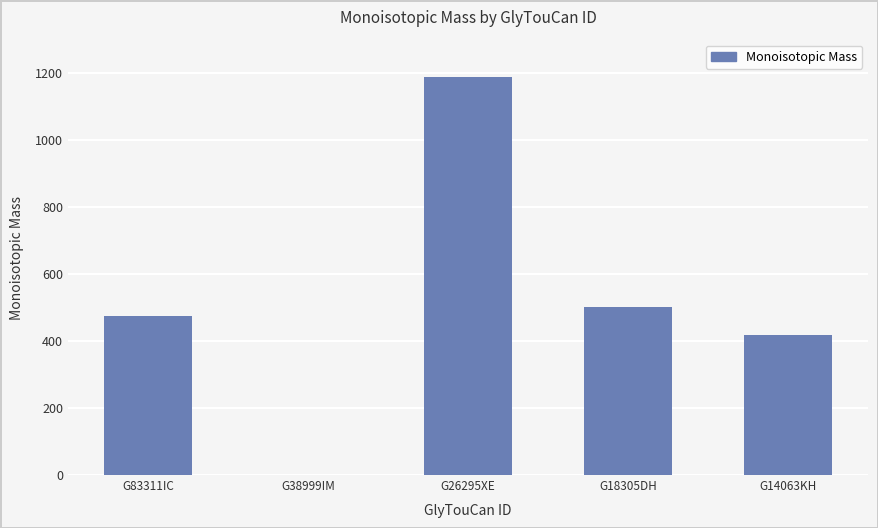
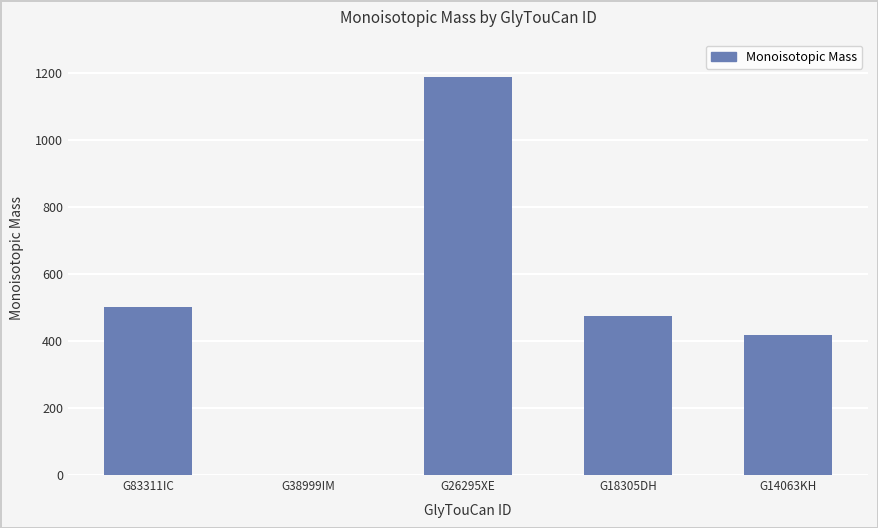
  {
-   "G83311IC": 470,
+   "G83311IC": 500,
    "G38999IM": 0,
    "G26295XE": 1190,
-   "G18305DH": 500,
+   "G18305DH": 470,
    "G14063KH": 420
  }
